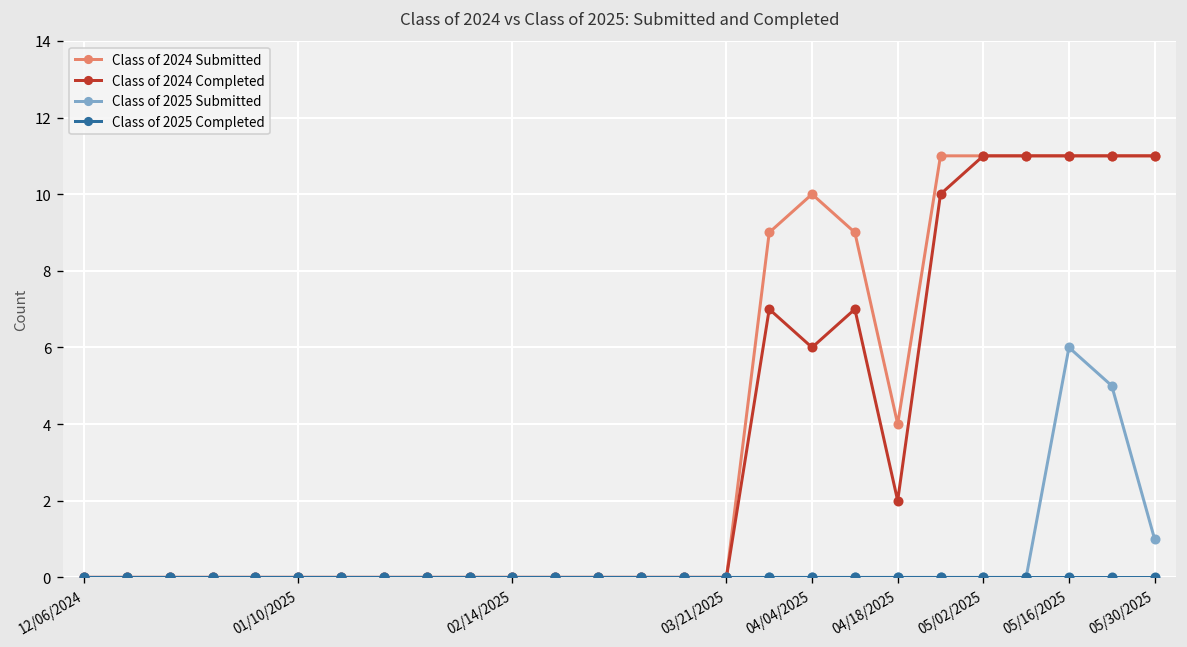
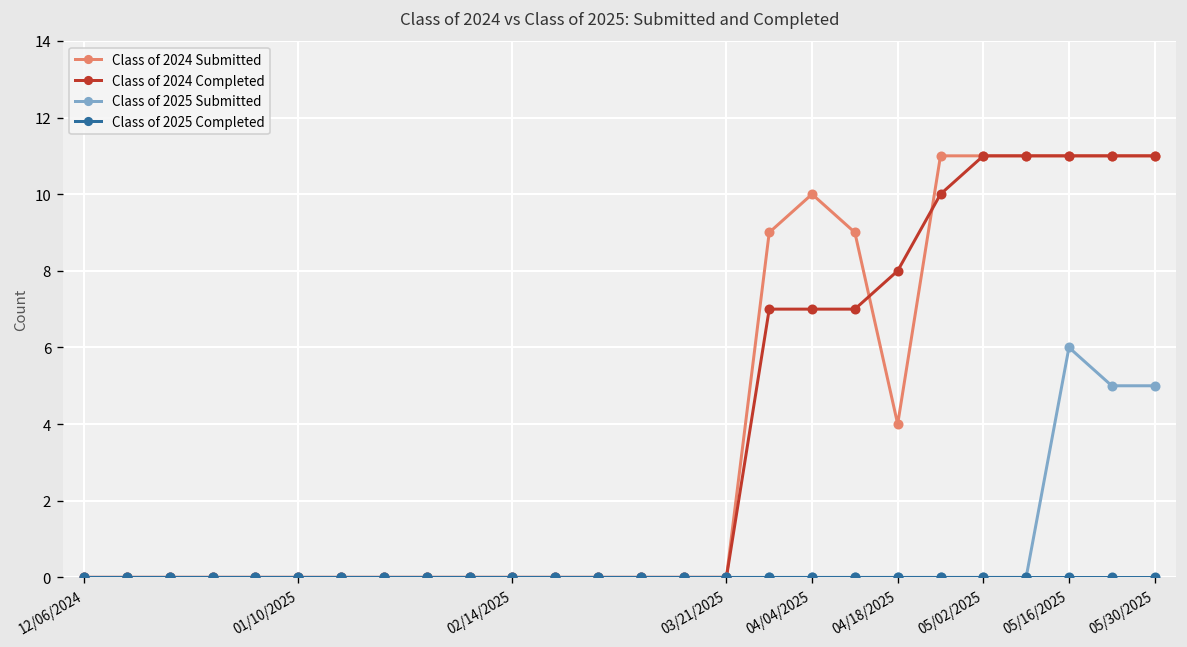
  {
    "Class of 2024 Submitted": {
      "04/04/2025": 10,
      "04/18/2025": 4
    },
    "Class of 2024 Completed": {
-     "04/04/2025": 6,
-     "04/18/2025": 2
+     "04/04/2025": 7,
+     "04/18/2025": 8
    },
    "Class of 2025 Submitted": {
      "05/16/2025": 6,
-     "05/30/2025": 1
+     "05/30/2025": 5
    },
    "Class of 2025 Completed": {
      "05/16/2025": 0,
      "05/30/2025": 0
    }
  }
